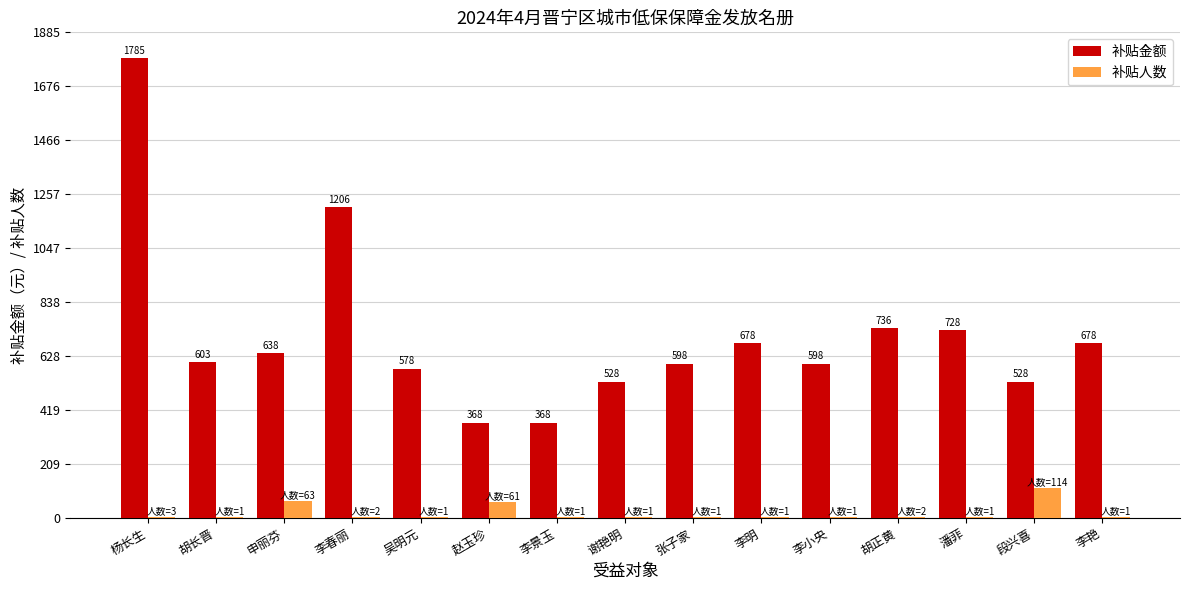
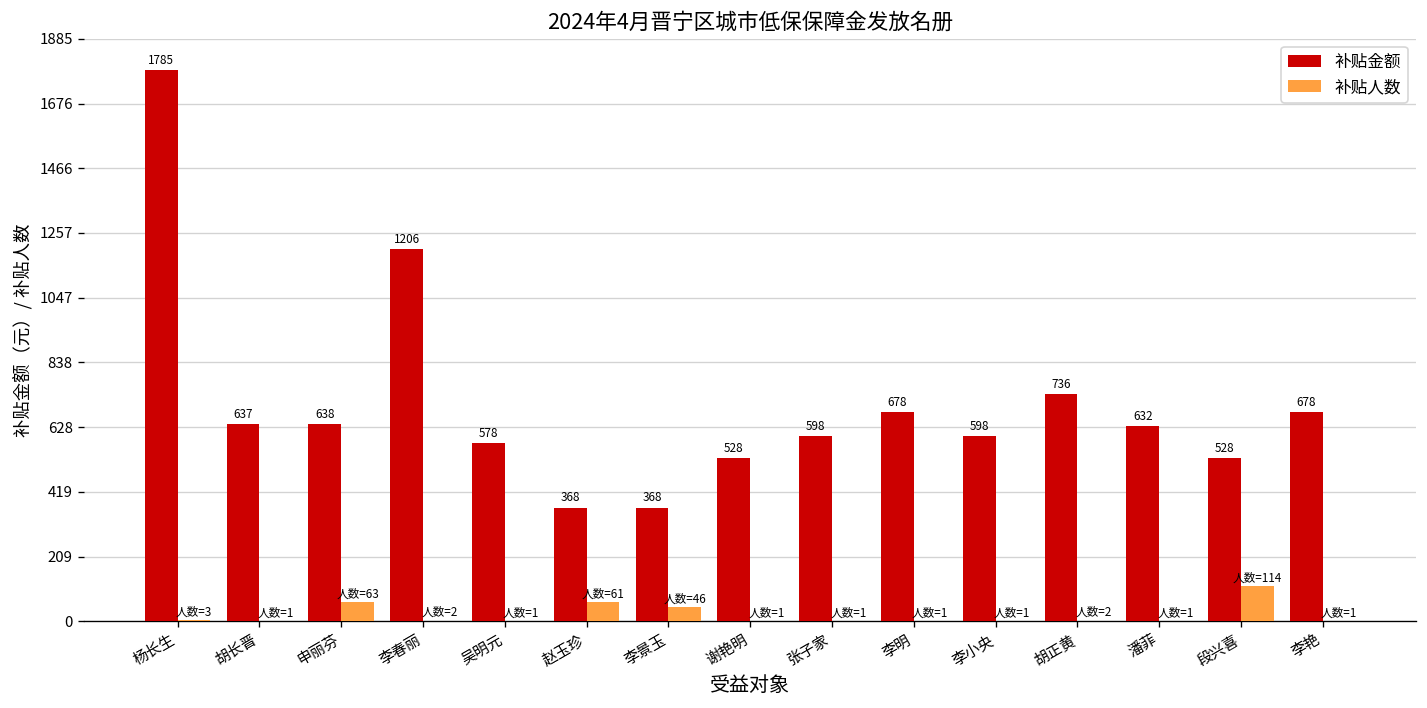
  {
    "补贴金额": {
      "杨长生": 1785,
-     "胡长晋": 603,
+     "胡长晋": 637,
      "申丽芬": 638,
      "李春丽": 1206,
      "吴明元": 578,
      "赵玉珍": 368,
      "李景玉": 368,
      "谢艳明": 528,
      "张子家": 598,
      "李明": 678,
      "李小央": 598,
      "胡正黄": 736,
-     "潘菲": 728,
+     "潘菲": 632,
      "段兴喜": 528,
      "李艳": 678
    },
    "补贴人数": {
      "杨长生": 3,
      "胡长晋": 1,
      "申丽芬": 63,
      "李春丽": 2,
      "吴明元": 1,
      "赵玉珍": 61,
-     "李景玉": 1,
+     "李景玉": 46,
      "谢艳明": 1,
      "张子家": 1,
      "李明": 1,
      "李小央": 1,
      "胡正黄": 2,
      "潘菲": 1,
      "段兴喜": 114,
      "李艳": 1
    }
  }
